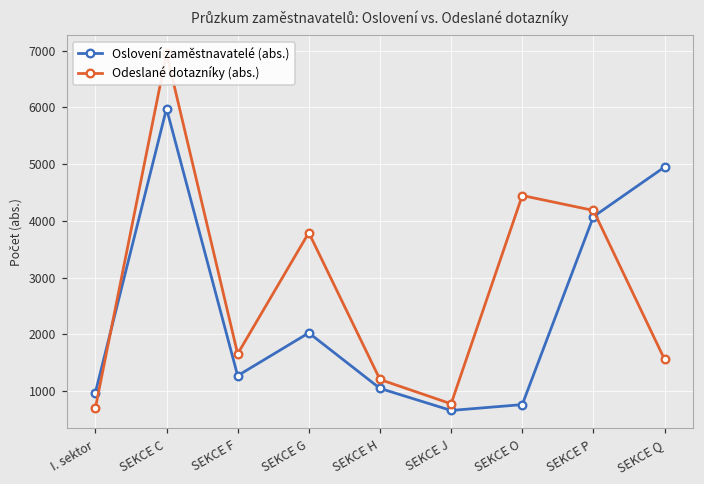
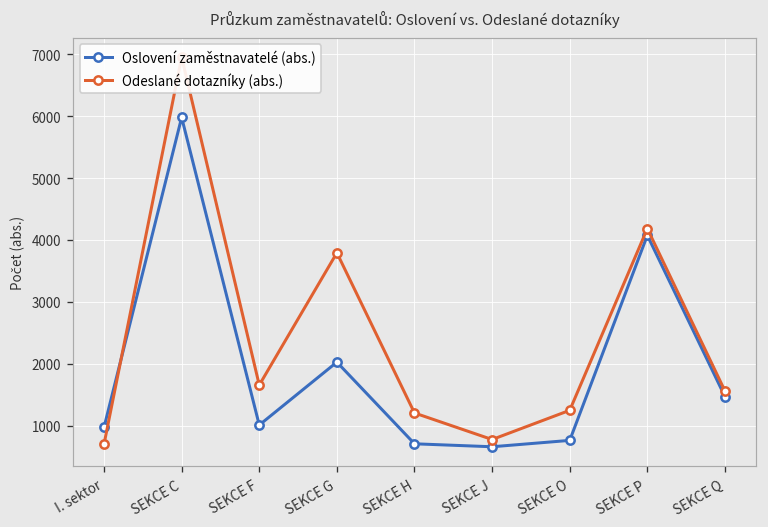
  {
    "Oslovení zaměstnavatelé (abs.)": {
      "I. sektor": 1000,
      "SEKCE C": 6000,
-     "SEKCE F": 1300,
+     "SEKCE F": 1000,
      "SEKCE G": 2000,
-     "SEKCE H": 1000,
+     "SEKCE H": 700,
      "SEKCE J": 700,
      "SEKCE O": 800,
      "SEKCE P": 4100,
-     "SEKCE Q": 4900
+     "SEKCE Q": 1500
    },
    "Odeslané dotazníky (abs.)": {
      "I. sektor": 700,
      "SEKCE F": 1700,
      "SEKCE G": 3800,
      "SEKCE H": 1200,
      "SEKCE J": 800,
-     "SEKCE O": 4400,
+     "SEKCE O": 1200,
      "SEKCE P": 4200,
      "SEKCE Q": 1600
    }
  }
